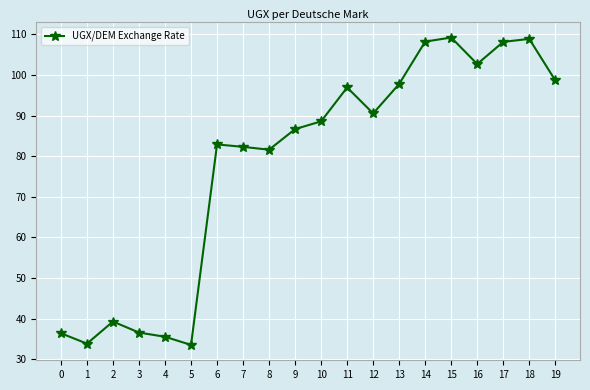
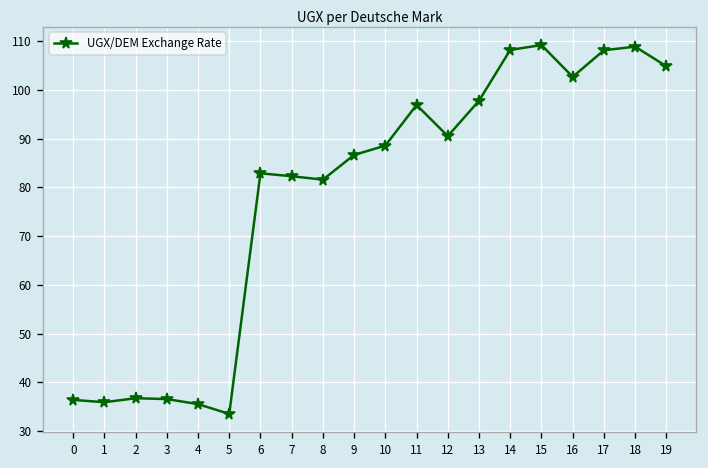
  {
    "0": 36,
-   "1": 34,
-   "2": 39,
+   "1": 36,
+   "2": 37,
    "3": 37,
    "4": 36,
    "5": 34,
    "6": 83,
    "7": 82,
    "8": 82,
    "9": 87,
    "10": 89,
    "11": 97,
    "12": 91,
    "13": 98,
    "14": 108,
    "15": 109,
    "16": 103,
    "17": 108,
    "18": 109,
-   "19": 99
+   "19": 105
  }
